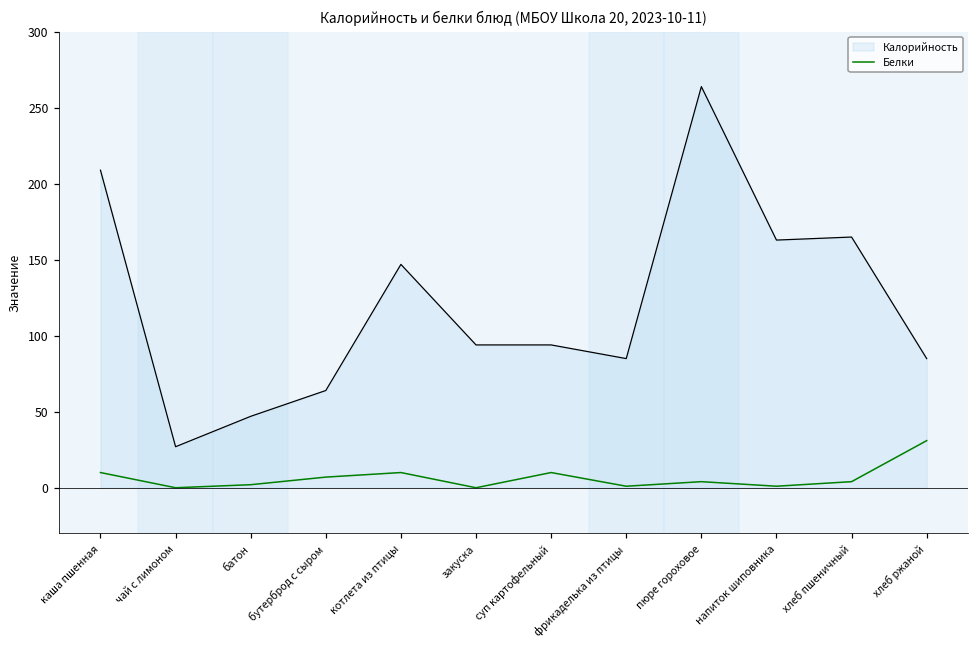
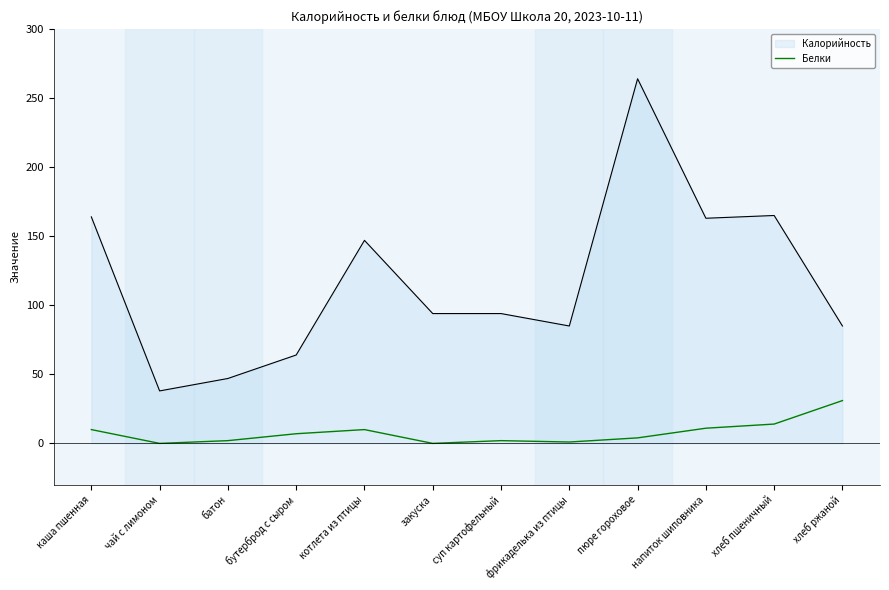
  {
    "Калорийность": {
-     "каша пшенная": 209,
-     "чай с лимоном": 27,
+     "каша пшенная": 164,
+     "чай с лимоном": 38,
      "батон": 47,
      "бутерброд с сыром": 64,
      "котлета из птицы": 147,
      "закуска": 94,
      "суп картофельный": 94,
      "фрикаделька из птицы": 85,
      "пюре гороховое": 264,
      "напиток шиповника": 163,
      "хлеб пшеничный": 165,
      "хлеб ржаной": 85
    },
    "Белки": {
      "каша пшенная": 10,
      "чай с лимоном": 0,
      "батон": 2,
      "бутерброд с сыром": 7,
      "котлета из птицы": 10,
      "закуска": 0,
-     "суп картофельный": 10,
+     "суп картофельный": 2,
      "фрикаделька из птицы": 1,
      "пюре гороховое": 4,
-     "напиток шиповника": 1,
-     "хлеб пшеничный": 4,
+     "напиток шиповника": 11,
+     "хлеб пшеничный": 14,
      "хлеб ржаной": 31
    }
  }
